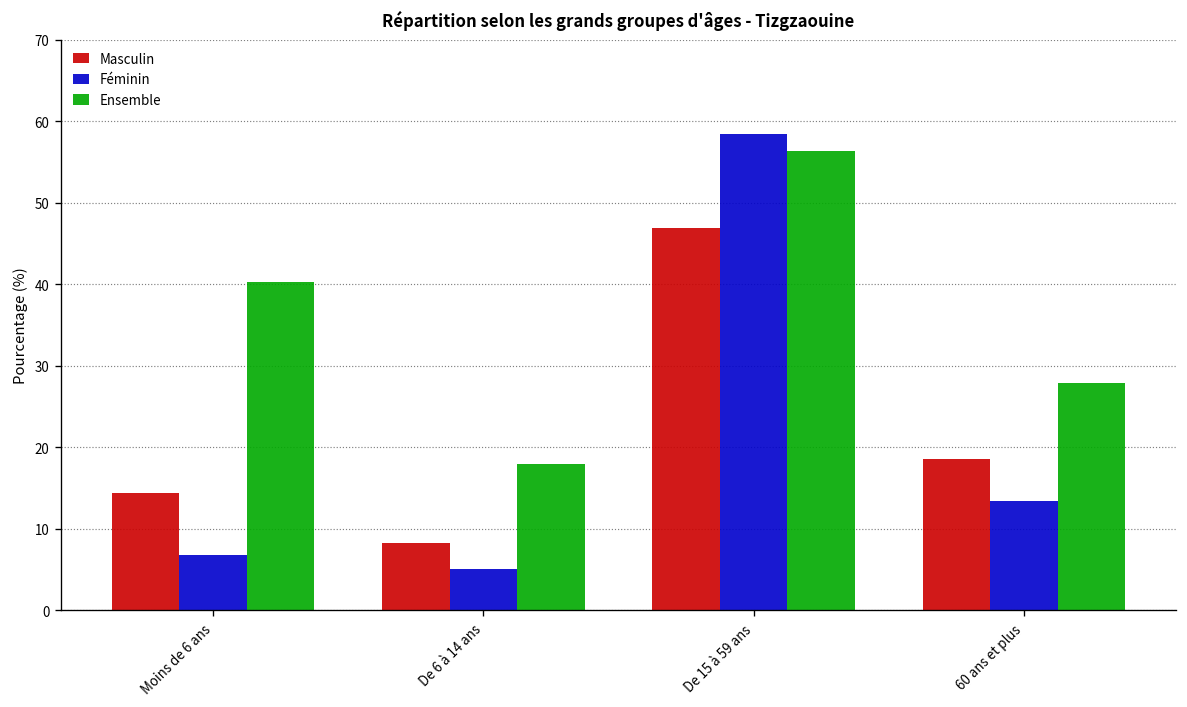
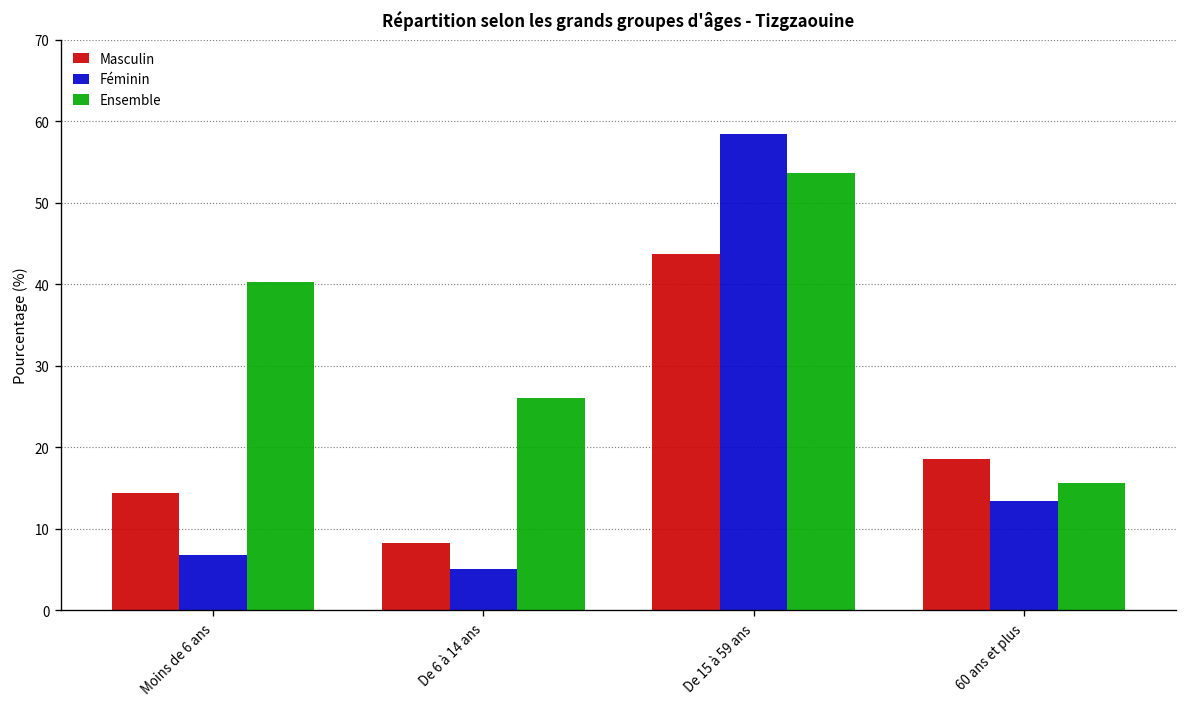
  {
    "Masculin": {
      "Moins de 6 ans": 14,
      "De 6 à 14 ans": 8,
-     "De 15 à 59 ans": 47,
+     "De 15 à 59 ans": 44,
      "60 ans et plus": 19
    },
    "Féminin": {
      "Moins de 6 ans": 7,
      "De 6 à 14 ans": 5,
      "De 15 à 59 ans": 59,
      "60 ans et plus": 13
    },
    "Ensemble": {
      "Moins de 6 ans": 40,
-     "De 6 à 14 ans": 18,
-     "De 15 à 59 ans": 56,
-     "60 ans et plus": 28
+     "De 6 à 14 ans": 26,
+     "De 15 à 59 ans": 54,
+     "60 ans et plus": 16
    }
  }
